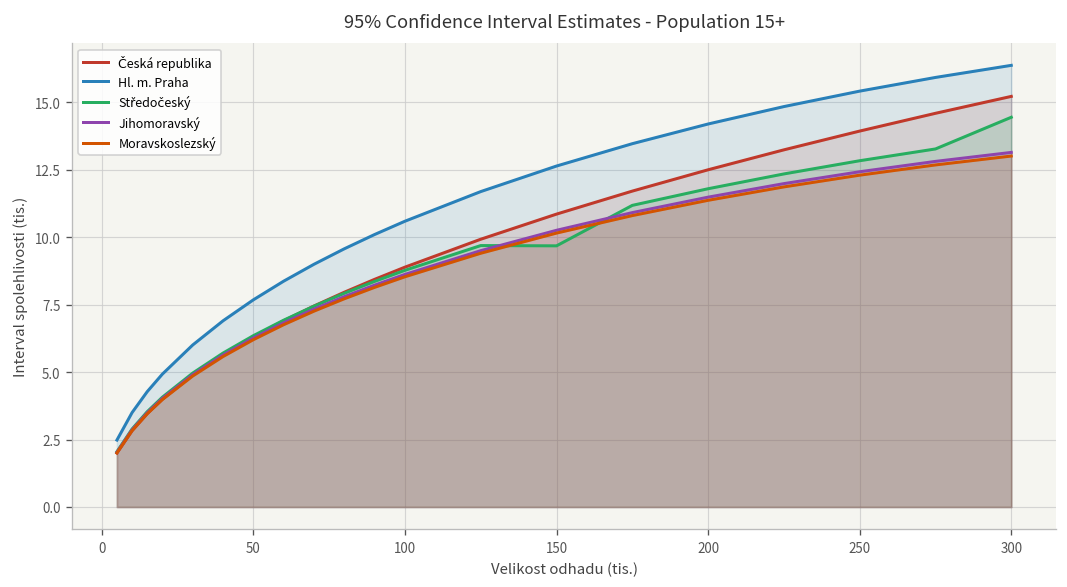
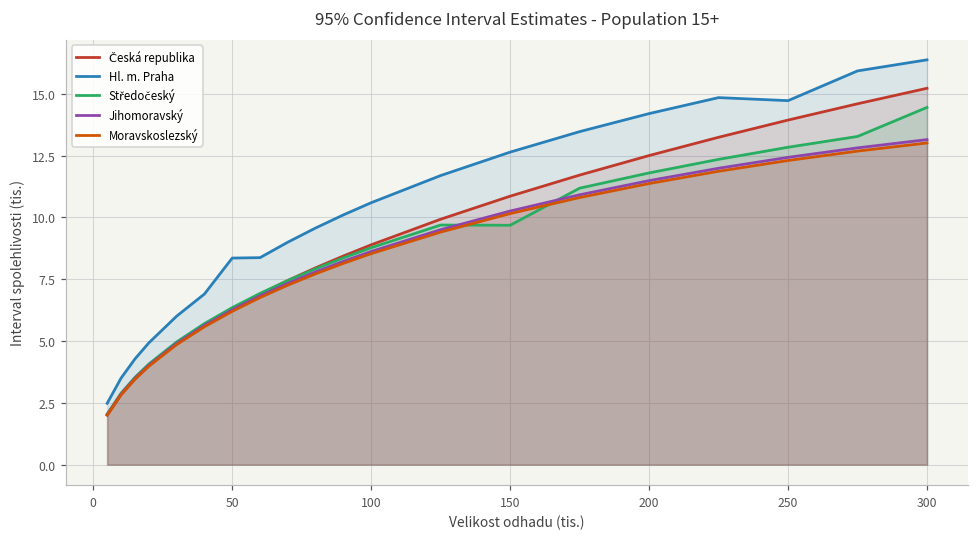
  {
    "Hl. m. Praha": {
-     "50": 7.7,
+     "50": 8.4,
      "100": 10.6,
      "150": 12.6,
      "200": 14.2,
-     "250": 15.4,
+     "250": 14.7,
      "300": 16.4
    },
    "Středočeský": {
      "100": 8.8,
      "150": 9.7,
      "200": 11.8,
      "250": 12.8,
      "300": 14.5
    },
    "Jihomoravský": {
      "200": 11.5,
      "250": 12.4,
      "300": 13.1
    }
  }
